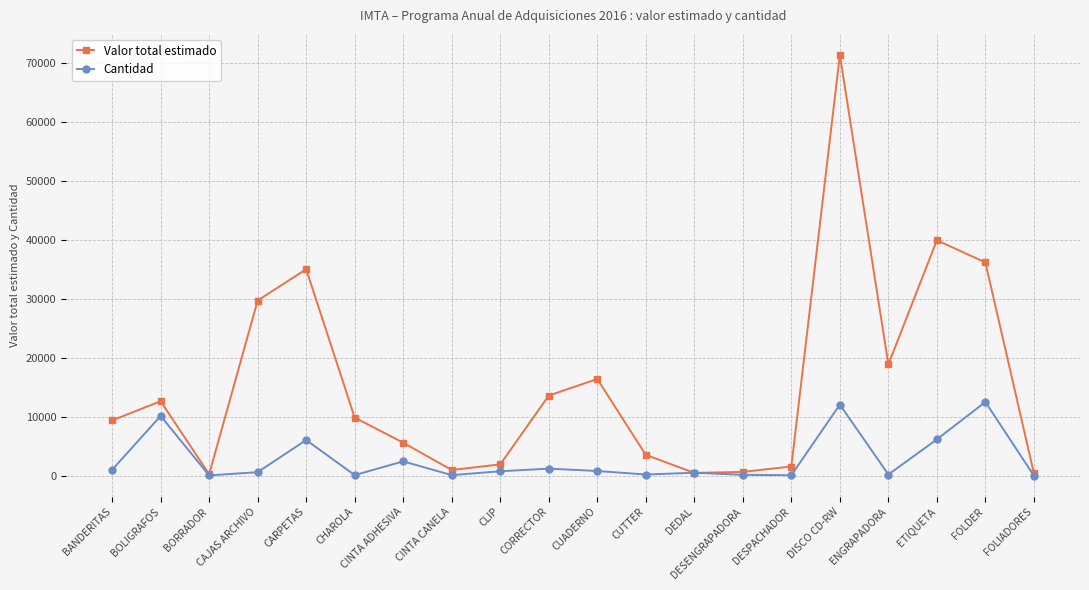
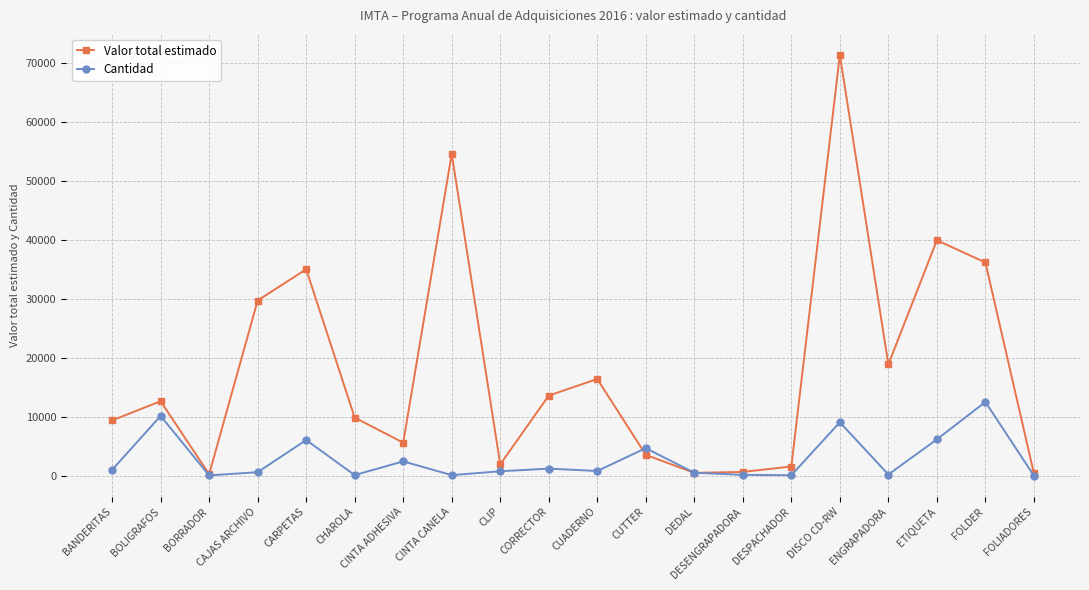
  {
    "Valor total estimado": {
      "BANDERITAS": 9000,
      "BOLIGRAFOS": 13000,
      "CAJAS ARCHIVO": 30000,
      "CARPETAS": 35000,
      "CHAROLA": 10000,
      "CINTA ADHESIVA": 6000,
-     "CINTA CANELA": 1000,
+     "CINTA CANELA": 55000,
      "CLIP": 2000,
      "CORRECTOR": 14000,
      "CUADERNO": 16000,
      "CUTTER": 4000,
      "DESENGRAPADORA": 1000,
      "DESPACHADOR": 2000,
      "DISCO CD-RW": 71000,
      "ENGRAPADORA": 19000,
      "ETIQUETA": 40000,
      "FOLDER": 36000
    },
    "Cantidad": {
      "BANDERITAS": 1000,
      "BOLIGRAFOS": 10000,
      "CAJAS ARCHIVO": 1000,
      "CARPETAS": 6000,
      "CHAROLA": 0,
      "CINTA ADHESIVA": 2000,
      "CINTA CANELA": 0,
      "CLIP": 1000,
      "CORRECTOR": 1000,
      "CUADERNO": 1000,
-     "CUTTER": 0,
+     "CUTTER": 5000,
      "DESENGRAPADORA": 0,
      "DESPACHADOR": 0,
-     "DISCO CD-RW": 12000,
+     "DISCO CD-RW": 9000,
      "ENGRAPADORA": 0,
      "ETIQUETA": 6000,
      "FOLDER": 13000
    }
  }
